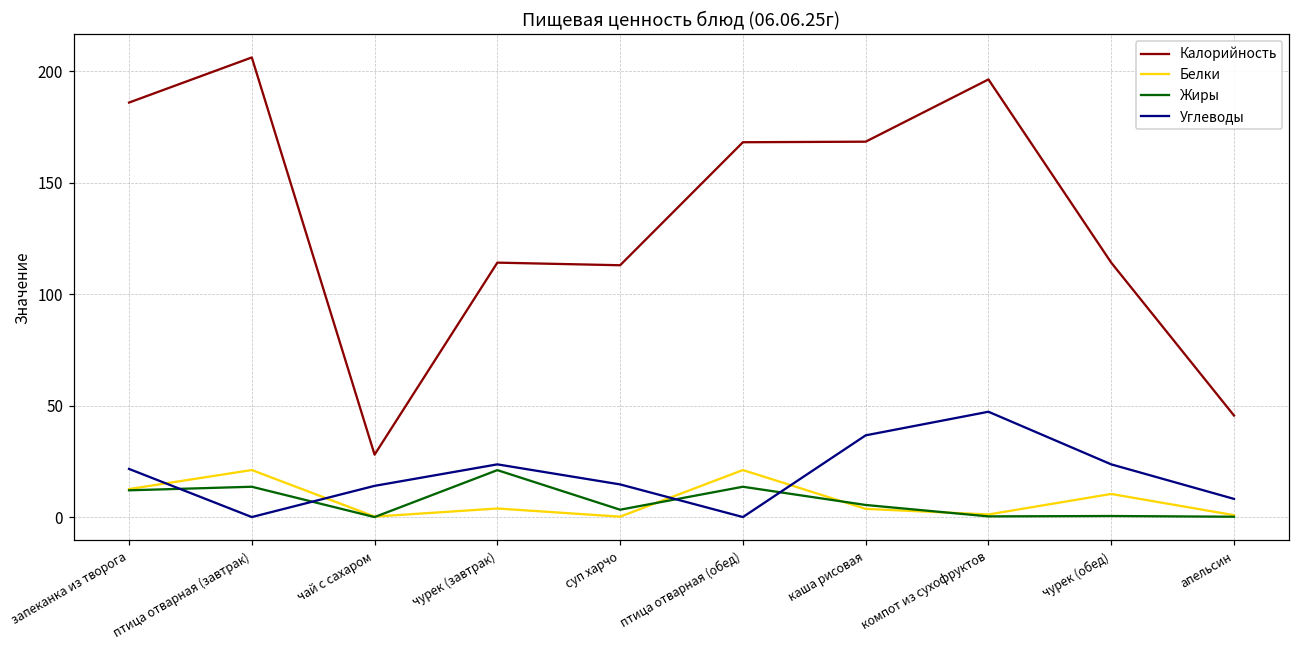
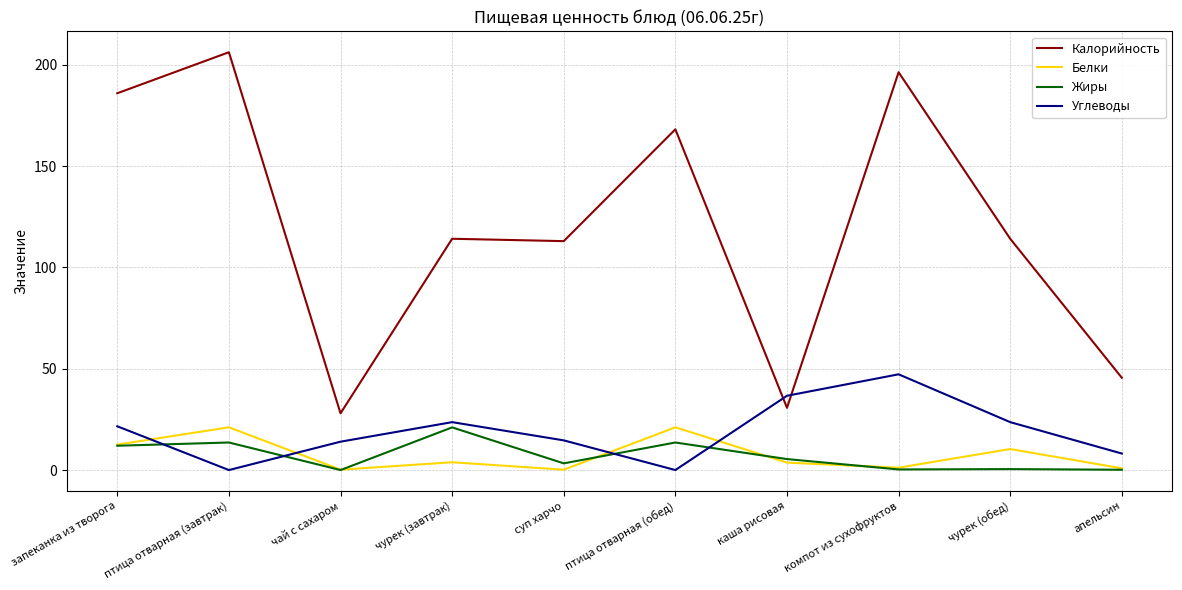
  {
    "Калорийность": {
      "запеканка из творога": 186,
      "птица отварная (завтрак)": 206,
      "чай с сахаром": 28,
      "чурек (завтрак)": 114,
      "суп харчо": 113,
      "птица отварная (обед)": 168,
-     "каша рисовая": 168,
+     "каша рисовая": 31,
      "компот из сухофруктов": 196,
      "чурек (обед)": 114,
      "апельсин": 46
    },
    "Белки": {
      "птица отварная (завтрак)": 21,
      "чурек (завтрак)": 4,
      "суп харчо": 0,
      "птица отварная (обед)": 21,
      "каша рисовая": 4,
      "чурек (обед)": 10
    },
    "Жиры": {
      "птица отварная (завтрак)": 14,
      "чурек (завтрак)": 21,
      "суп харчо": 3,
      "птица отварная (обед)": 14,
      "каша рисовая": 5,
      "чурек (обед)": 0
    },
    "Углеводы": {
      "запеканка из творога": 22,
      "птица отварная (завтрак)": 0,
      "чай с сахаром": 14,
      "чурек (завтрак)": 24,
      "суп харчо": 15,
      "птица отварная (обед)": 0,
      "каша рисовая": 37,
      "компот из сухофруктов": 47,
      "чурек (обед)": 24,
      "апельсин": 8
    }
  }
